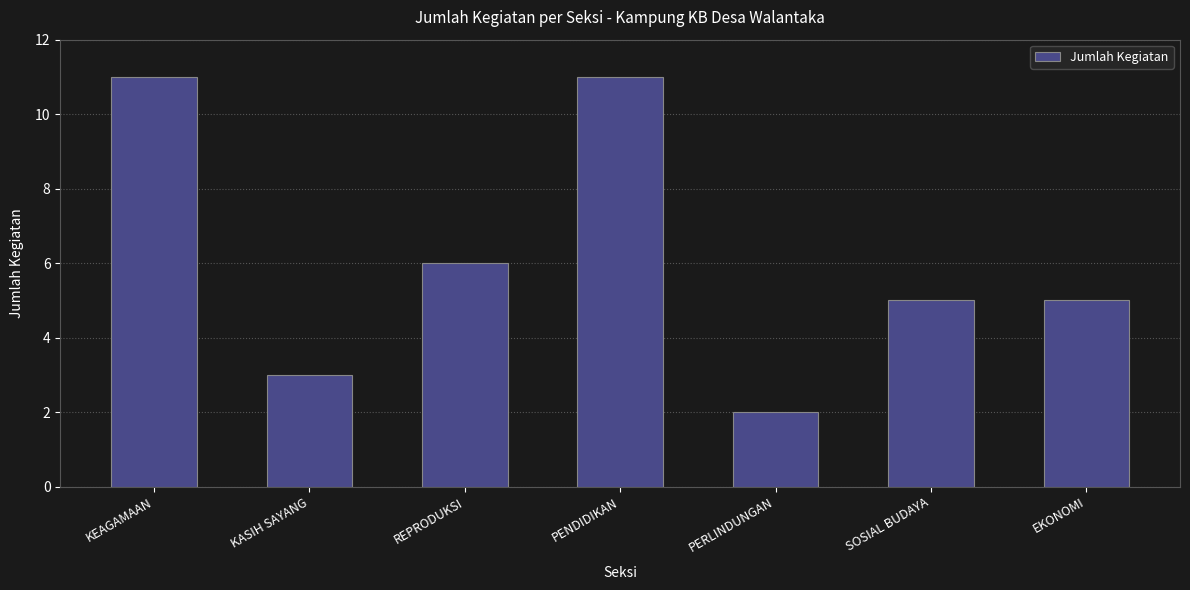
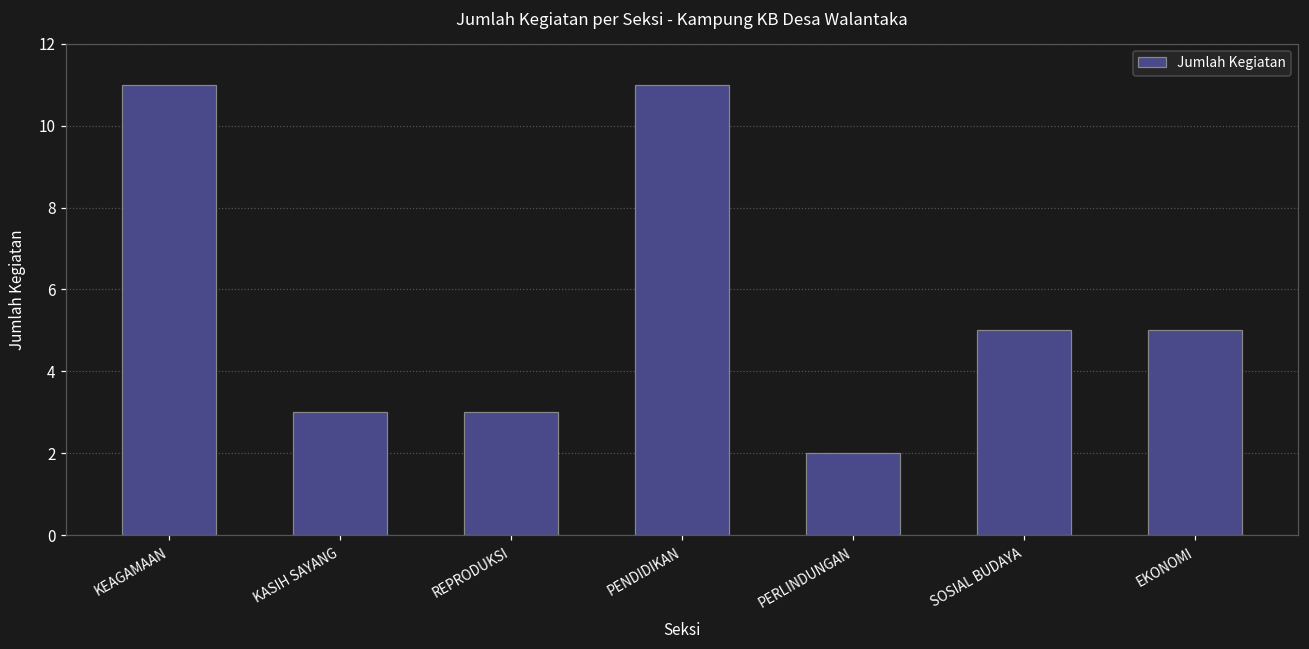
  {
    "KEAGAMAAN": 11,
    "KASIH SAYANG": 3,
-   "REPRODUKSI": 6,
+   "REPRODUKSI": 3,
    "PENDIDIKAN": 11,
    "PERLINDUNGAN": 2,
    "SOSIAL BUDAYA": 5,
    "EKONOMI": 5
  }
